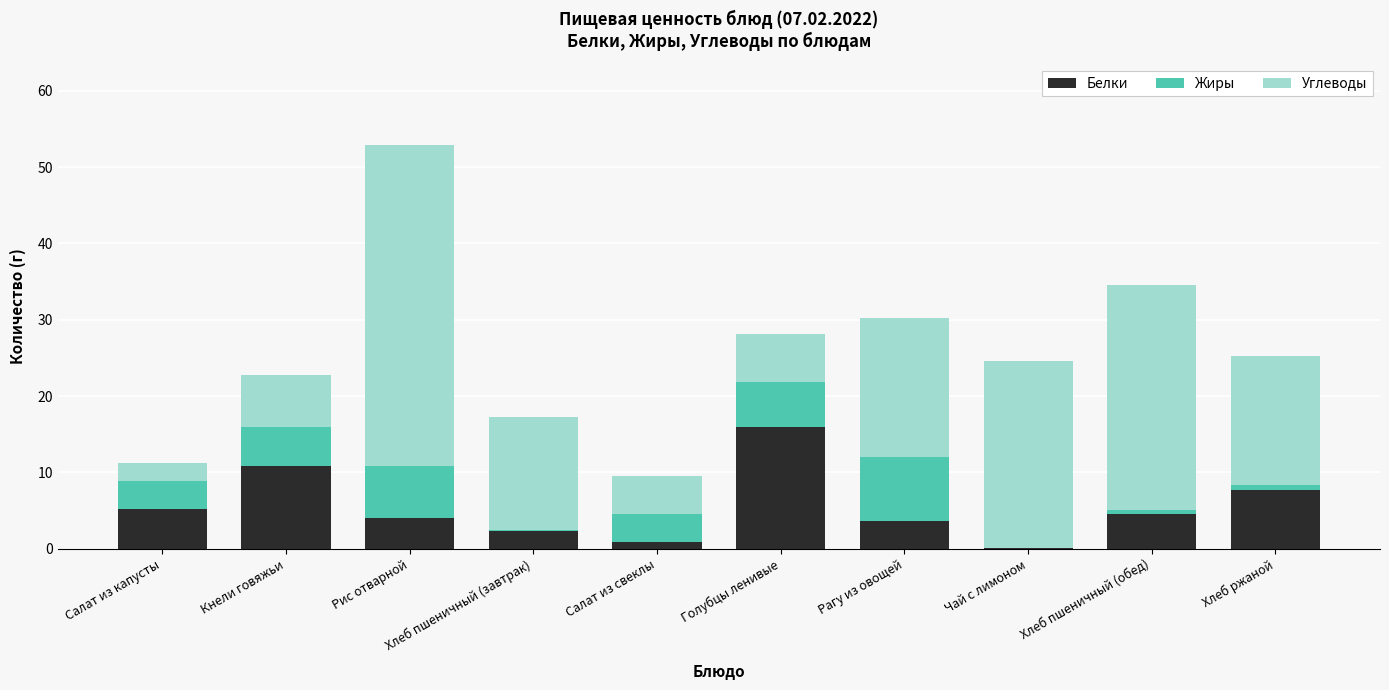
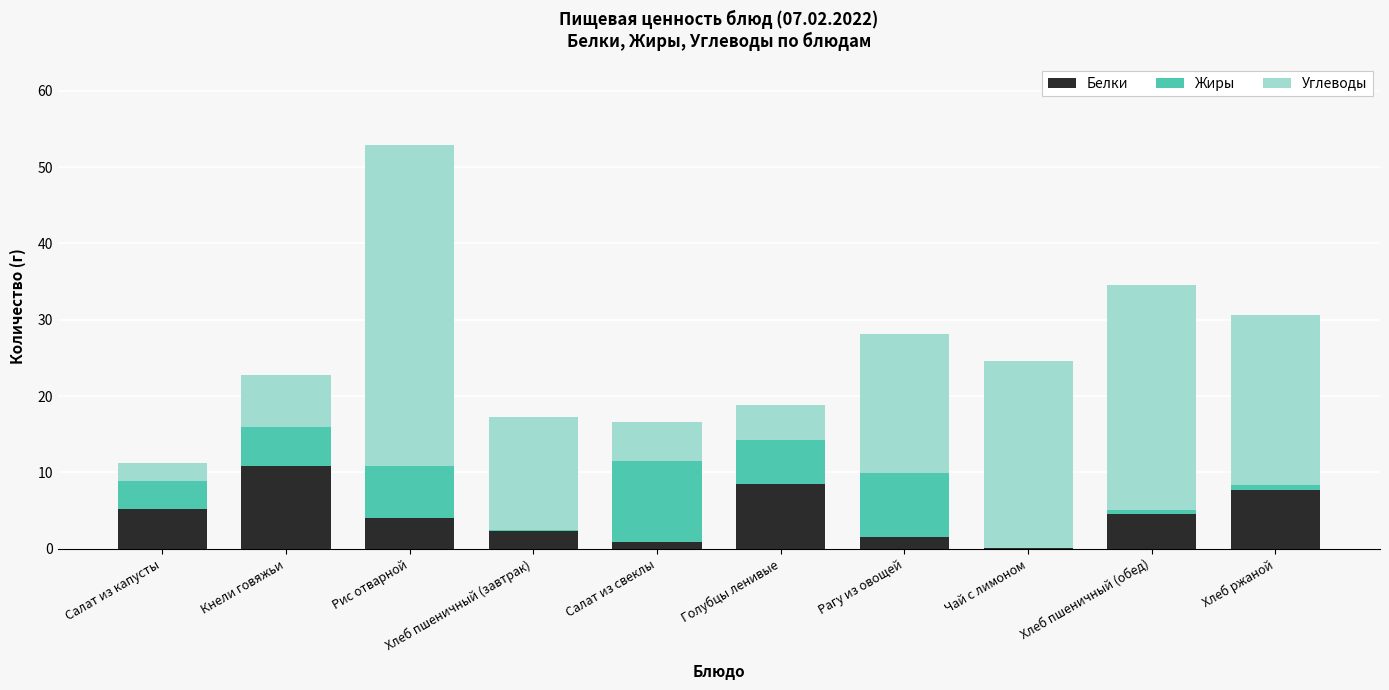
  {
    "Белки": {
      "Салат из капусты": 5,
      "Кнели говяжьи": 11,
      "Рис отварной": 4,
      "Хлеб пшеничный (завтрак)": 2,
      "Салат из свеклы": 1,
-     "Голубцы ленивые": 16,
-     "Рагу из овощей": 4,
+     "Голубцы ленивые": 8,
+     "Рагу из овощей": 2,
      "Хлеб пшеничный (обед)": 5,
      "Хлеб ржаной": 8
    },
    "Жиры": {
      "Салат из капусты": 4,
      "Кнели говяжьи": 5,
      "Рис отварной": 7,
-     "Салат из свеклы": 4,
+     "Салат из свеклы": 11,
      "Голубцы ленивые": 6,
      "Рагу из овощей": 8,
      "Хлеб пшеничный (обед)": 0,
      "Хлеб ржаной": 1
    },
    "Углеводы": {
      "Салат из капусты": 2,
      "Кнели говяжьи": 7,
      "Рис отварной": 42,
      "Хлеб пшеничный (завтрак)": 15,
      "Салат из свеклы": 5,
-     "Голубцы ленивые": 6,
+     "Голубцы ленивые": 4,
      "Рагу из овощей": 18,
      "Чай с лимоном": 25,
      "Хлеб пшеничный (обед)": 30,
-     "Хлеб ржаной": 17
+     "Хлеб ржаной": 22
    }
  }
